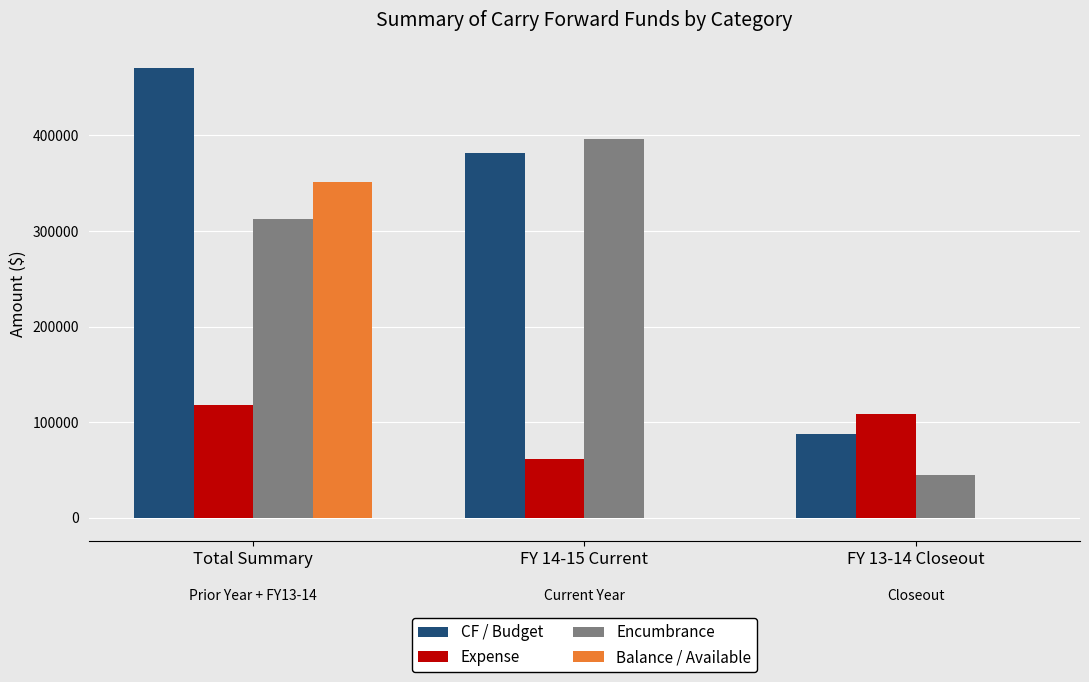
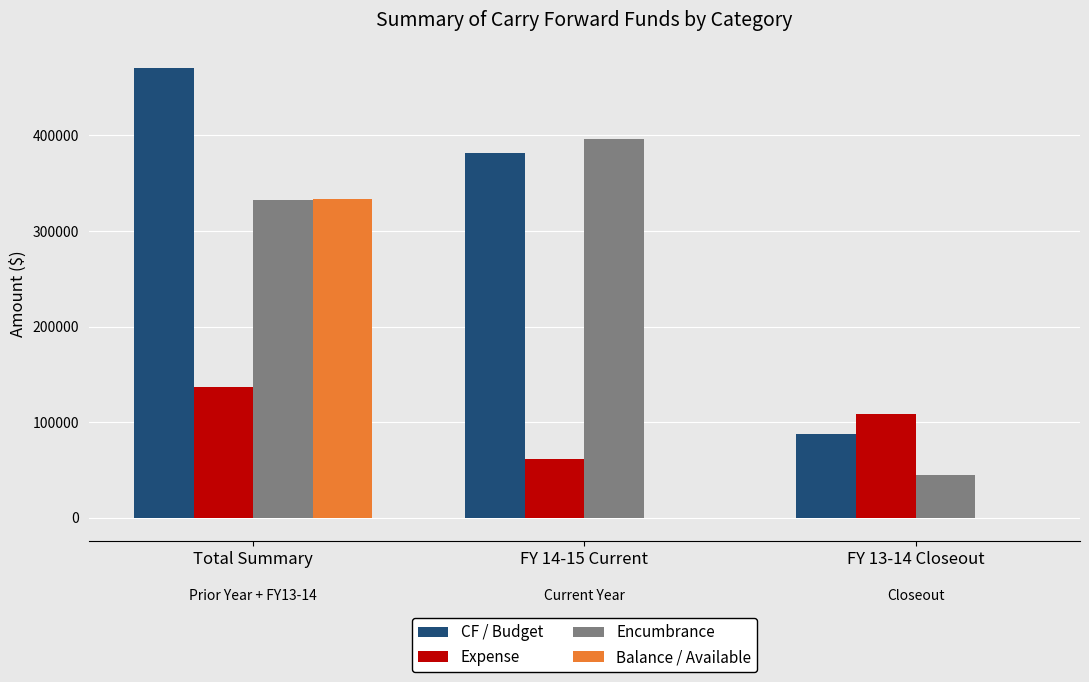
  {
    "CF / Budget": {
      "Total Summary": 470000,
      "FY 14-15 Current": 380000,
      "FY 13-14 Closeout": 90000
    },
    "Expense": {
-     "Total Summary": 120000,
+     "Total Summary": 140000,
      "FY 14-15 Current": 60000,
      "FY 13-14 Closeout": 110000
    },
    "Encumbrance": {
-     "Total Summary": 310000,
+     "Total Summary": 330000,
      "FY 14-15 Current": 400000,
      "FY 13-14 Closeout": 40000
    },
    "Balance / Available": {
-     "Total Summary": 350000,
+     "Total Summary": 330000,
      "FY 14-15 Current": 0
    }
  }
